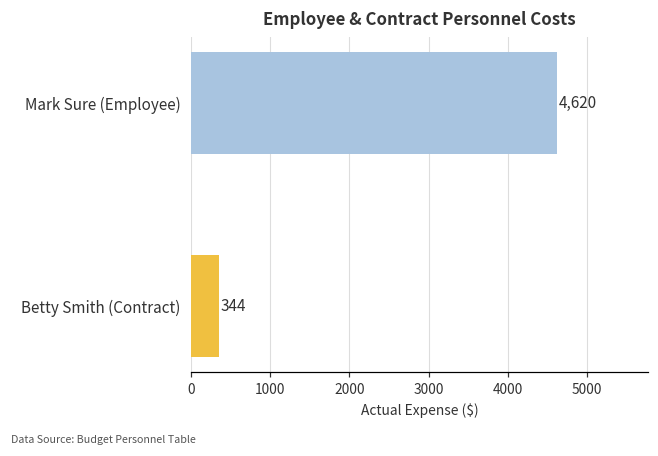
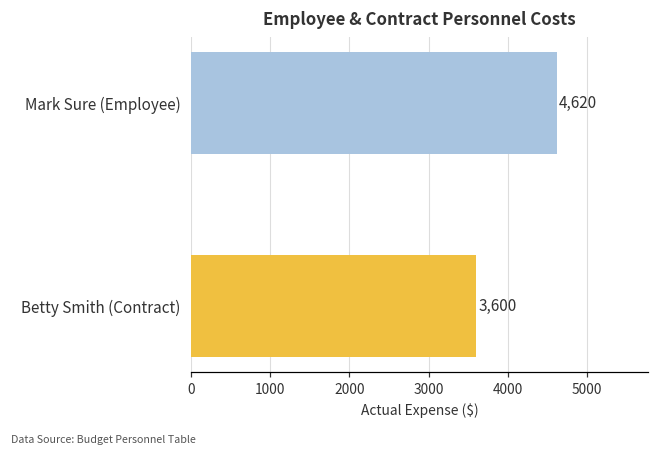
  {
    "Mark Sure (Employee)": "4,620",
-   "Betty Smith (Contract)": "344"
+   "Betty Smith (Contract)": "3,600"
  }
